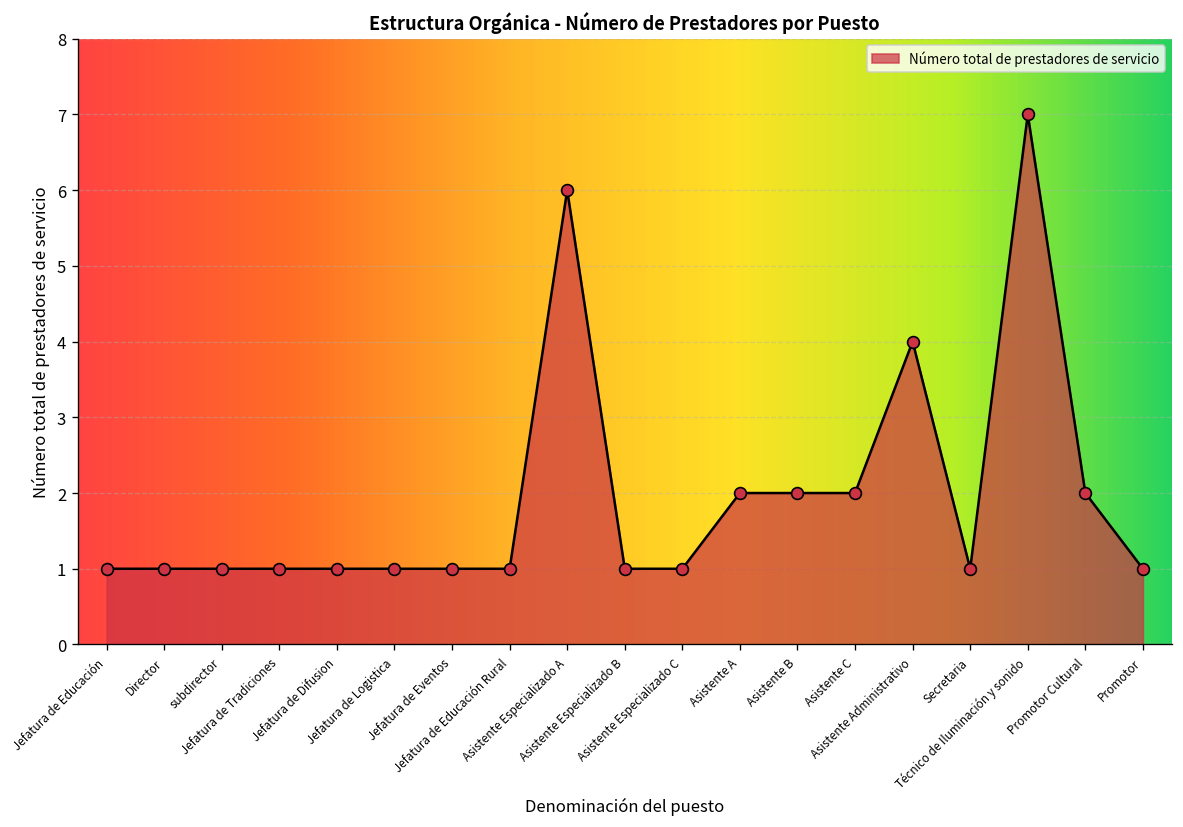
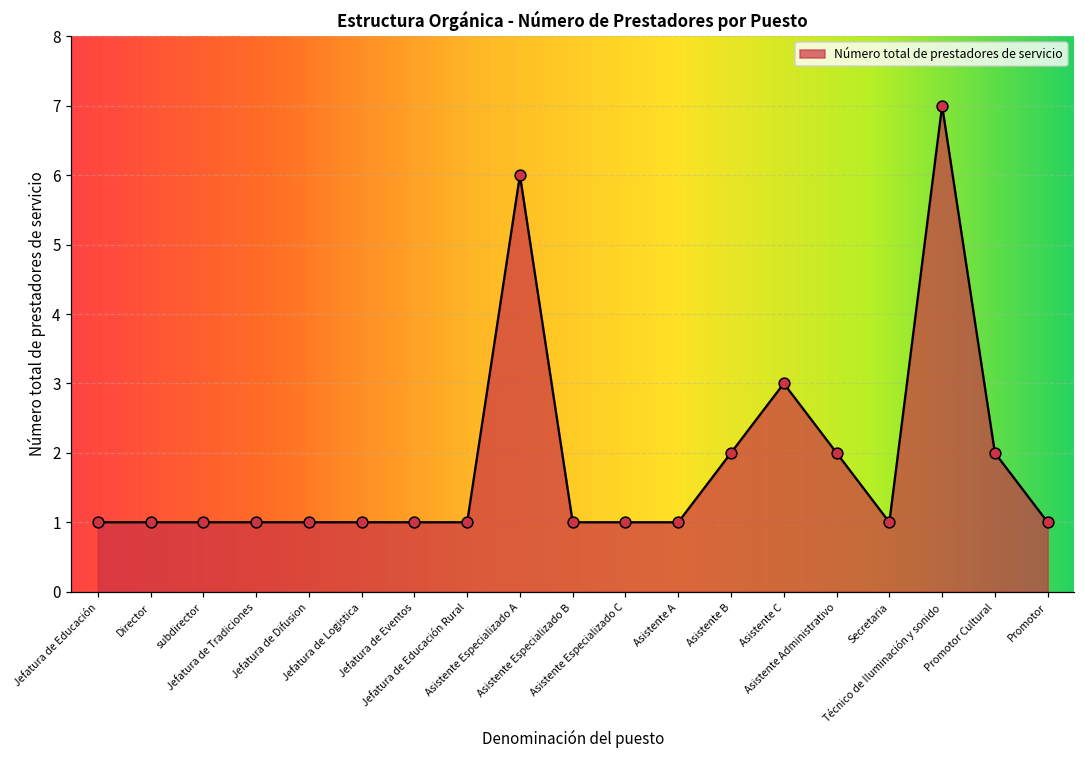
  {
    "Jefatura de Educación": 1,
    "Director": 1,
    "subdirector": 1,
    "Jefatura de Tradiciones": 1,
    "Jefatura de Difusion": 1,
    "Jefatura de Logistica": 1,
    "Jefatura de Eventos": 1,
    "Jefatura de Educación Rural": 1,
    "Asistente Especializado A": 6,
    "Asistente Especializado B": 1,
    "Asistente Especializado C": 1,
-   "Asistente A": 2,
+   "Asistente A": 1,
    "Asistente B": 2,
-   "Asistente C": 2,
-   "Asistente Administrativo": 4,
+   "Asistente C": 3,
+   "Asistente Administrativo": 2,
    "Secretaria": 1,
    "Técnico de Iluminación y sonido": 7,
    "Promotor Cultural": 2,
    "Promotor": 1
  }
